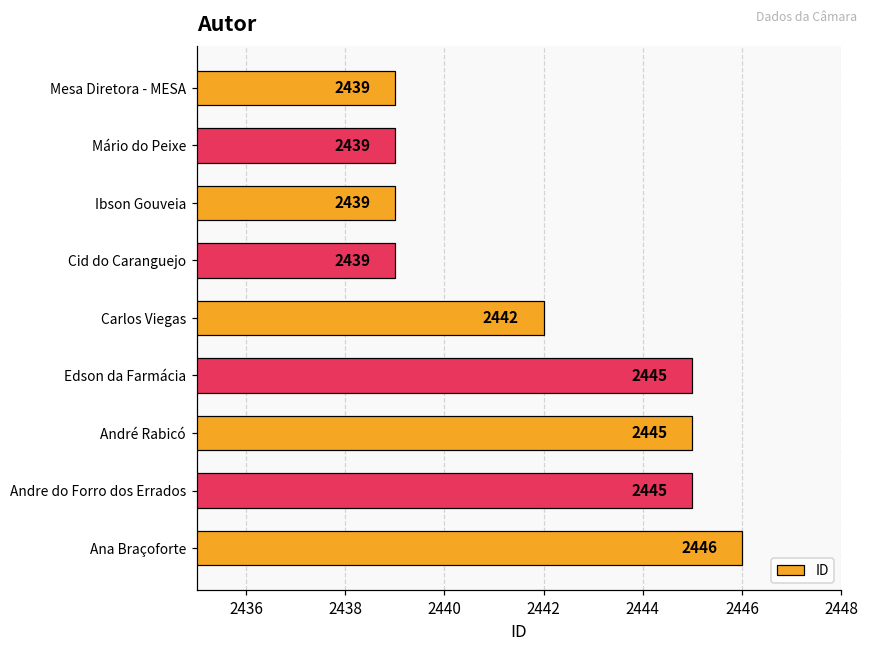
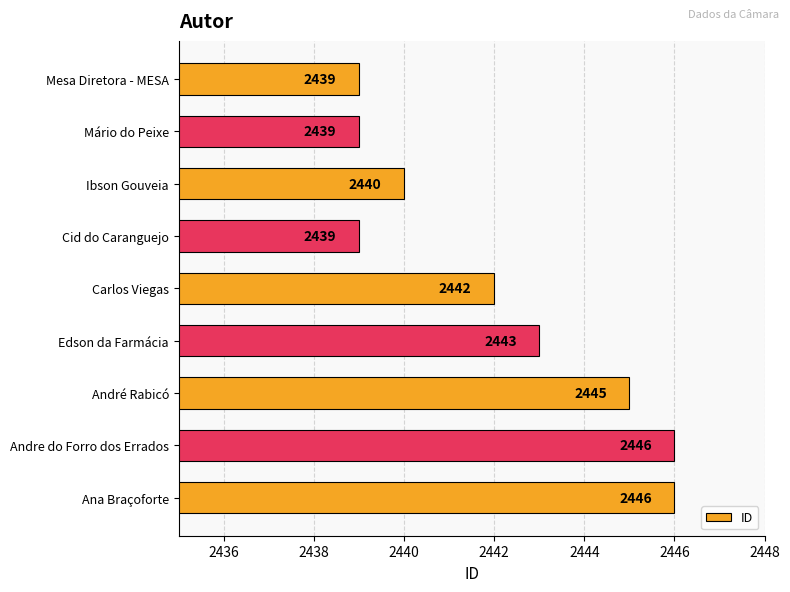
  {
    "Mesa Diretora - MESA": 2439,
    "Mário do Peixe": 2439,
-   "Ibson Gouveia": 2439,
+   "Ibson Gouveia": 2440,
    "Cid do Caranguejo": 2439,
    "Carlos Viegas": 2442,
-   "Edson da Farmácia": 2445,
+   "Edson da Farmácia": 2443,
    "André Rabicó": 2445,
-   "Andre do Forro dos Errados": 2445,
+   "Andre do Forro dos Errados": 2446,
    "Ana Braçoforte": 2446
  }
